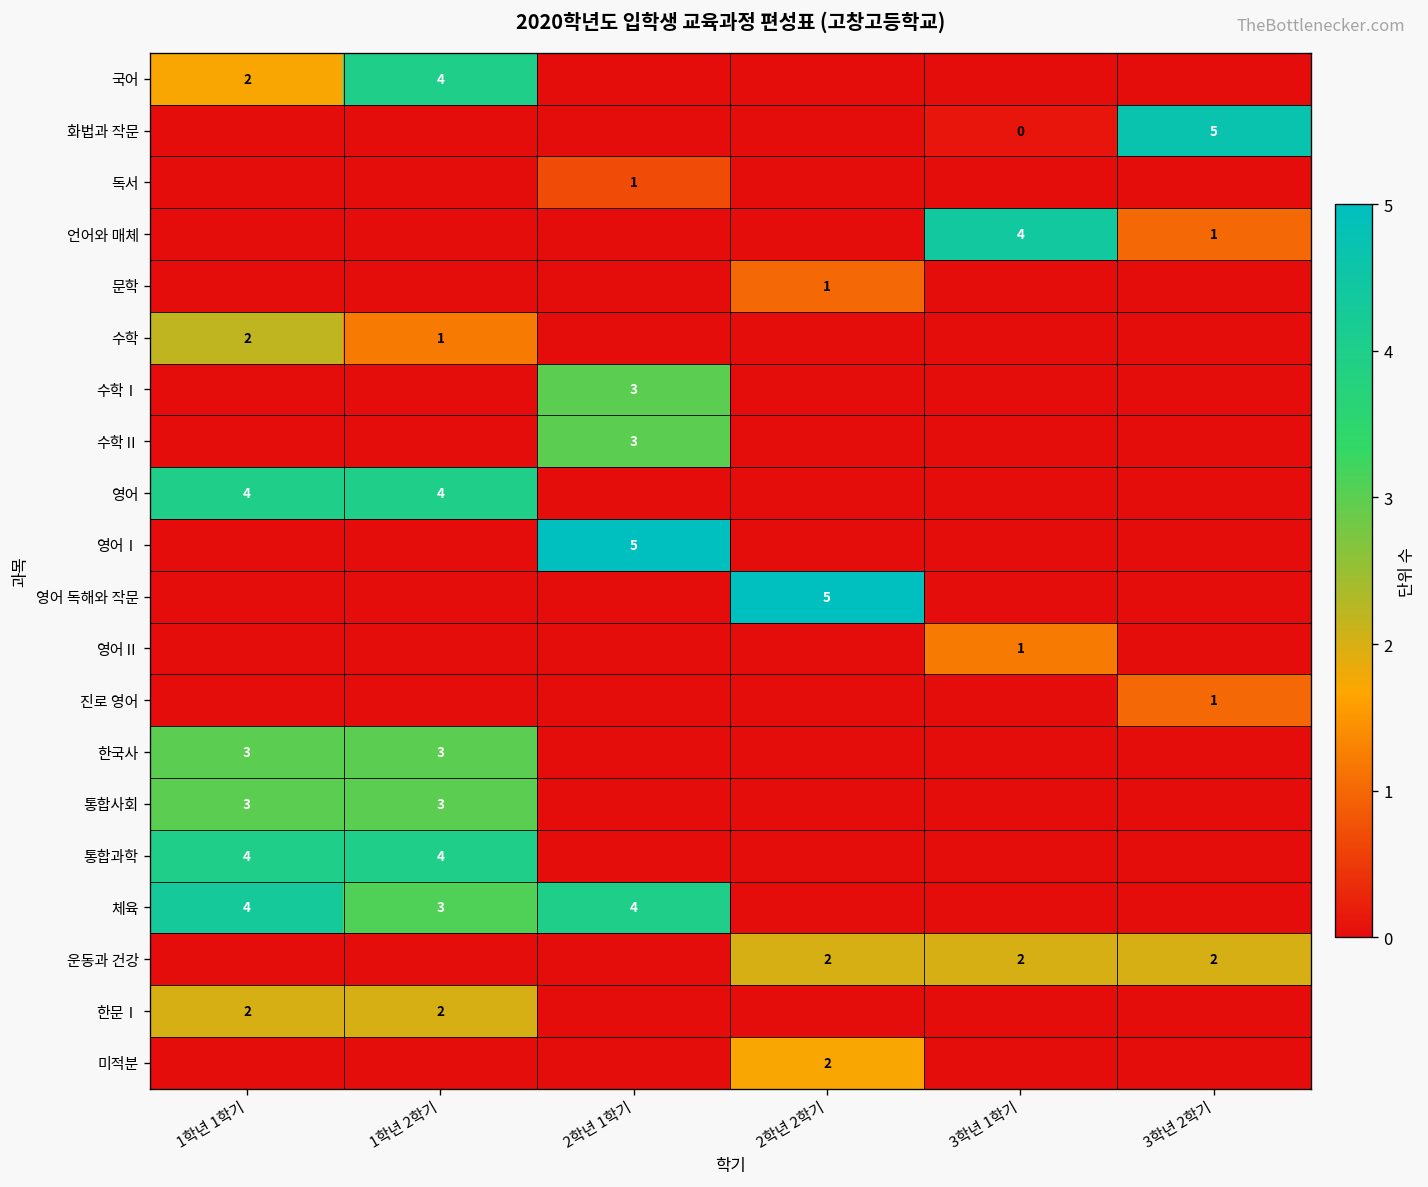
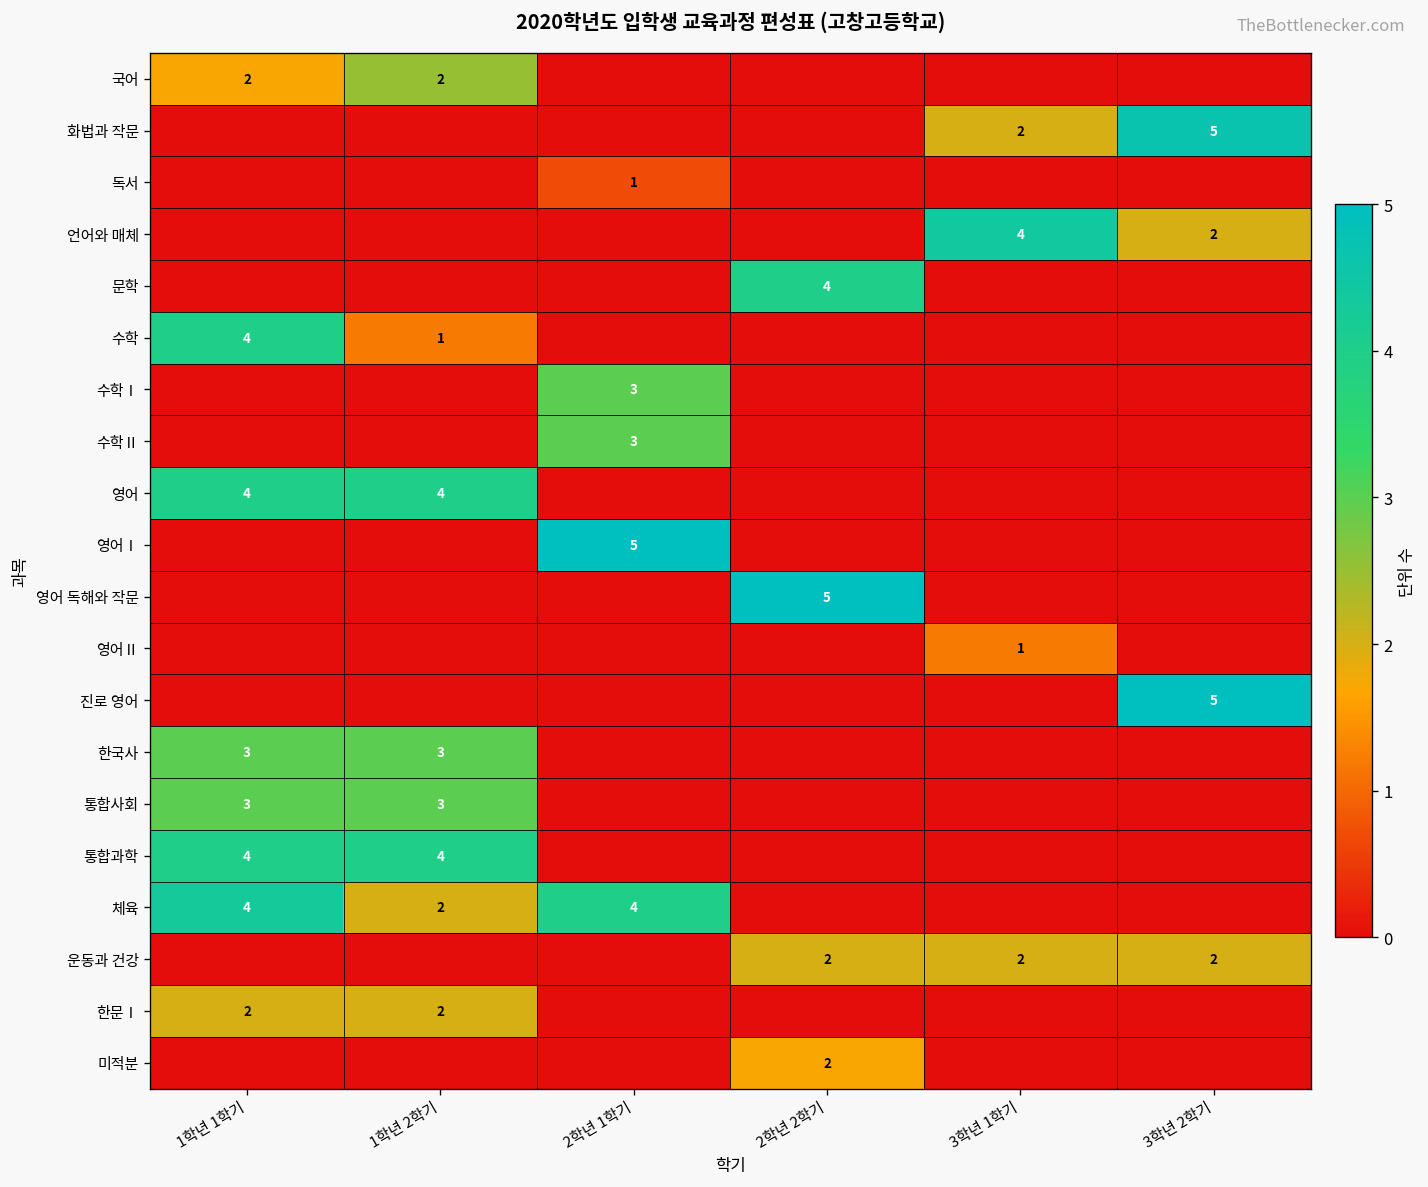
  {
    "국어": {
      "1학년 1학기": 2,
-     "1학년 2학기": 4
+     "1학년 2학기": 2
    },
    "화법과 작문": {
-     "3학년 1학기": 0,
+     "3학년 1학기": 2,
      "3학년 2학기": 5
    },
    "독서": {
      "2학년 1학기": 1
    },
    "언어와 매체": {
      "3학년 1학기": 4,
-     "3학년 2학기": 1
+     "3학년 2학기": 2
    },
    "문학": {
-     "2학년 2학기": 1
+     "2학년 2학기": 4
    },
    "수학": {
-     "1학년 1학기": 2,
+     "1학년 1학기": 4,
      "1학년 2학기": 1
    },
    "수학Ⅰ": {
      "2학년 1학기": 3
    },
    "수학Ⅱ": {
      "2학년 1학기": 3
    },
    "영어": {
      "1학년 1학기": 4,
      "1학년 2학기": 4
    },
    "영어Ⅰ": {
      "2학년 1학기": 5
    },
    "영어 독해와 작문": {
      "2학년 2학기": 5
    },
    "영어Ⅱ": {
      "3학년 1학기": 1
    },
    "진로 영어": {
-     "3학년 2학기": 1
+     "3학년 2학기": 5
    },
    "한국사": {
      "1학년 1학기": 3,
      "1학년 2학기": 3
    },
    "통합사회": {
      "1학년 1학기": 3,
      "1학년 2학기": 3
    },
    "통합과학": {
      "1학년 1학기": 4,
      "1학년 2학기": 4
    },
    "체육": {
      "1학년 1학기": 4,
-     "1학년 2학기": 3,
+     "1학년 2학기": 2,
      "2학년 1학기": 4
    },
    "운동과 건강": {
      "2학년 2학기": 2,
      "3학년 1학기": 2,
      "3학년 2학기": 2
    },
    "한문Ⅰ": {
      "1학년 1학기": 2,
      "1학년 2학기": 2
    },
    "미적분": {
      "2학년 2학기": 2
    }
  }
